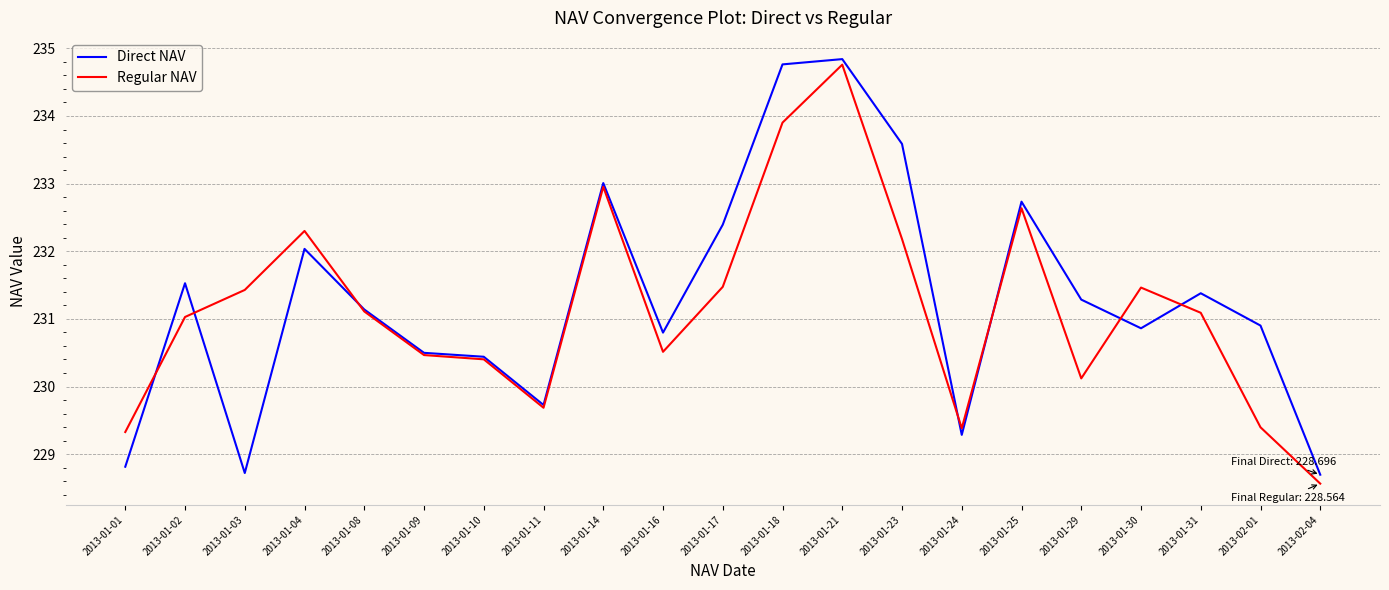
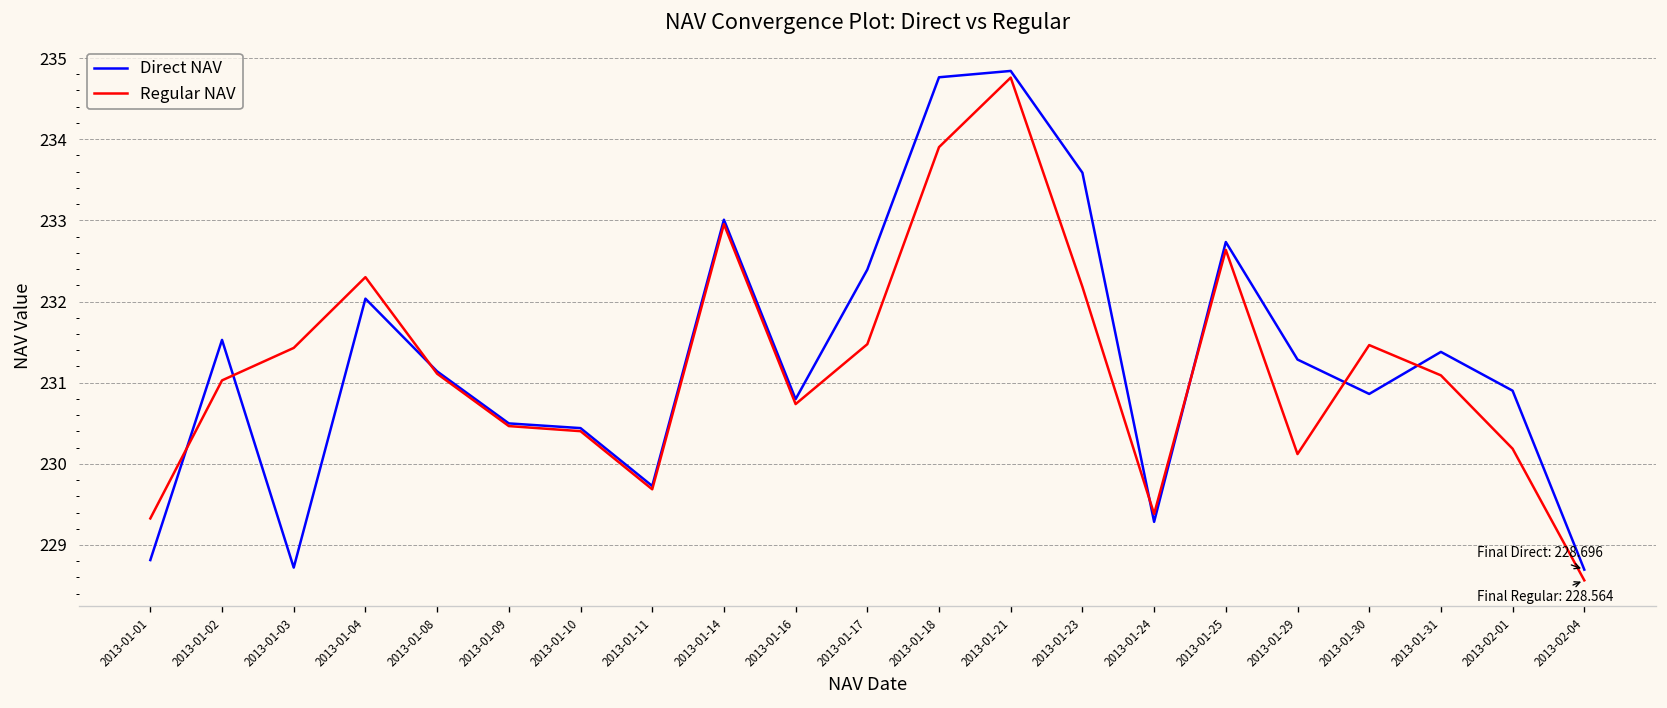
  {
    "Direct NAV": {
      "2013-02-04": 228.696
    },
    "Regular NAV": {
      "2013-01-01": 229.3,
      "2013-01-02": 231.0,
      "2013-01-03": 231.4,
      "2013-01-04": 232.3,
      "2013-01-11": 229.7,
      "2013-01-14": 233.0,
-     "2013-01-16": 230.5,
+     "2013-01-16": 230.7,
      "2013-01-17": 231.5,
      "2013-01-18": 233.9,
      "2013-01-21": 234.8,
      "2013-01-23": 232.2,
      "2013-01-24": 229.4,
      "2013-01-25": 232.6,
      "2013-01-29": 230.1,
      "2013-01-30": 231.5,
      "2013-01-31": 231.1,
-     "2013-02-01": 229.4
+     "2013-02-01": 230.2
    }
  }
